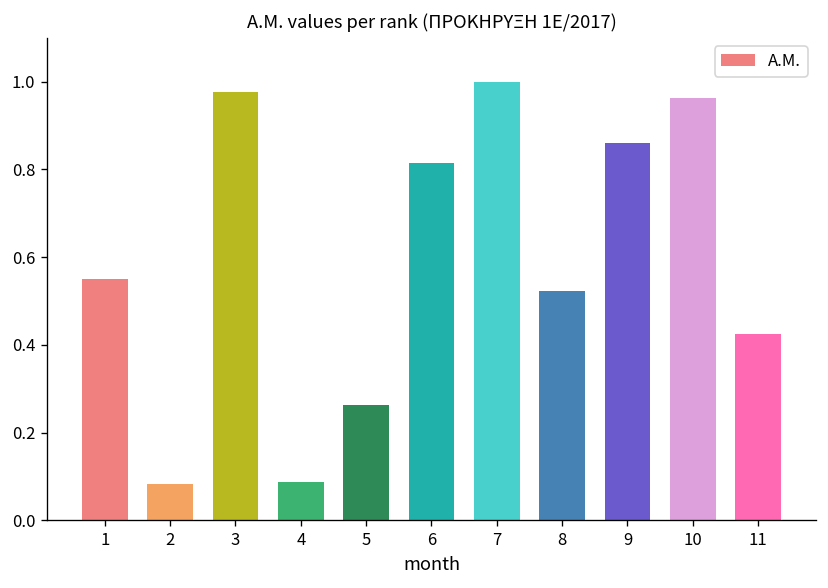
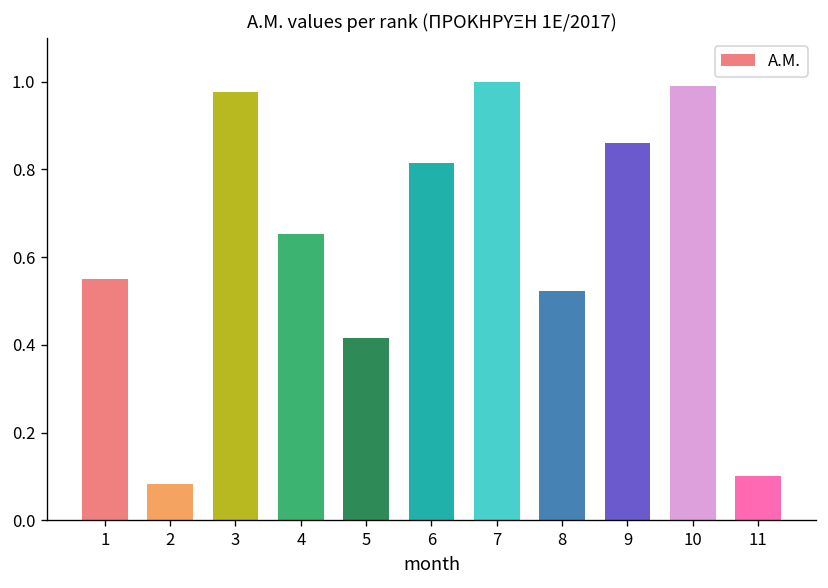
  {
    "1": 0.55,
    "2": 0.08,
    "3": 0.98,
-   "4": 0.09,
-   "5": 0.26,
+   "4": 0.65,
+   "5": 0.42,
    "6": 0.81,
    "7": 1.00,
    "8": 0.52,
    "9": 0.86,
-   "10": 0.96,
-   "11": 0.43
+   "10": 0.99,
+   "11": 0.10
  }
